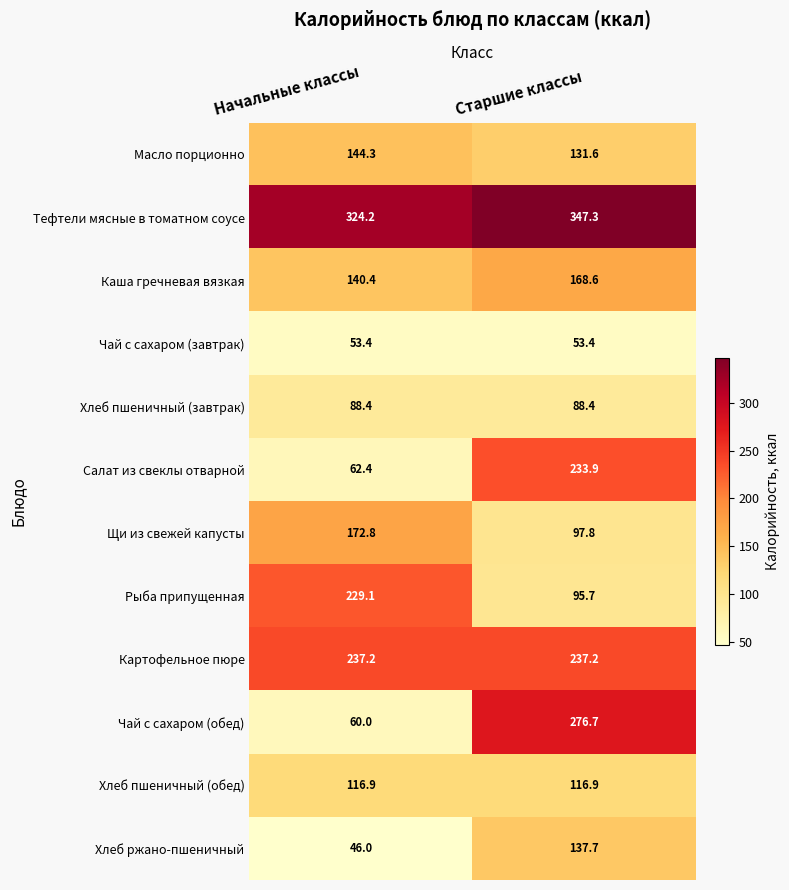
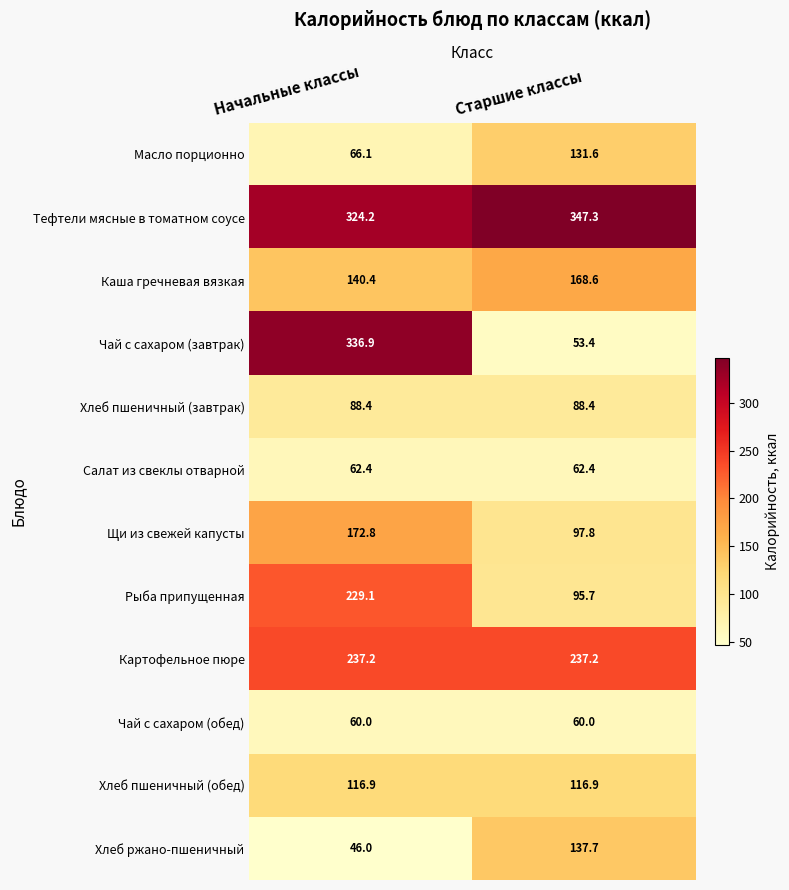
  {
    "Масло порционно": {
-     "Начальные классы": 144.3,
+     "Начальные классы": 66.1,
      "Старшие классы": 131.6
    },
    "Тефтели мясные в томатном соусе": {
      "Начальные классы": 324.2,
      "Старшие классы": 347.3
    },
    "Каша гречневая вязкая": {
      "Начальные классы": 140.4,
      "Старшие классы": 168.6
    },
    "Чай с сахаром (завтрак)": {
-     "Начальные классы": 53.4,
+     "Начальные классы": 336.9,
      "Старшие классы": 53.4
    },
    "Хлеб пшеничный (завтрак)": {
      "Начальные классы": 88.4,
      "Старшие классы": 88.4
    },
    "Салат из свеклы отварной": {
      "Начальные классы": 62.4,
-     "Старшие классы": 233.9
+     "Старшие классы": 62.4
    },
    "Щи из свежей капусты": {
      "Начальные классы": 172.8,
      "Старшие классы": 97.8
    },
    "Рыба припущенная": {
      "Начальные классы": 229.1,
      "Старшие классы": 95.7
    },
    "Картофельное пюре": {
      "Начальные классы": 237.2,
      "Старшие классы": 237.2
    },
    "Чай с сахаром (обед)": {
      "Начальные классы": 60.0,
-     "Старшие классы": 276.7
+     "Старшие классы": 60.0
    },
    "Хлеб пшеничный (обед)": {
      "Начальные классы": 116.9,
      "Старшие классы": 116.9
    },
    "Хлеб ржано-пшеничный": {
      "Начальные классы": 46.0,
      "Старшие классы": 137.7
    }
  }
